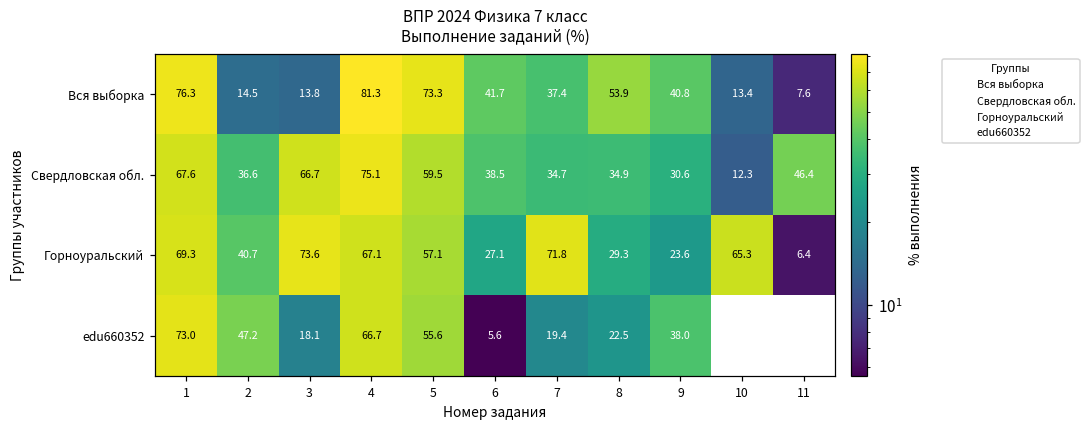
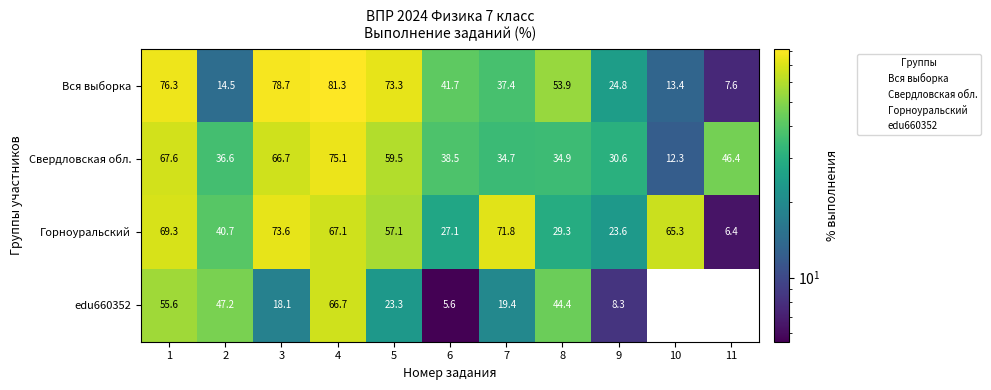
  {
    "Вся выборка": {
      "1": 76.3,
      "2": 14.5,
-     "3": 13.8,
+     "3": 78.7,
      "4": 81.3,
      "5": 73.3,
      "6": 41.7,
      "7": 37.4,
      "8": 53.9,
-     "9": 40.8,
+     "9": 24.8,
      "10": 13.4,
      "11": 7.6
    },
    "Свердловская обл.": {
      "1": 67.6,
      "2": 36.6,
      "3": 66.7,
      "4": 75.1,
      "5": 59.5,
      "6": 38.5,
      "7": 34.7,
      "8": 34.9,
      "9": 30.6,
      "10": 12.3,
      "11": 46.4
    },
    "Горноуральский": {
      "1": 69.3,
      "2": 40.7,
      "3": 73.6,
      "4": 67.1,
      "5": 57.1,
      "6": 27.1,
      "7": 71.8,
      "8": 29.3,
      "9": 23.6,
      "10": 65.3,
      "11": 6.4
    },
    "edu660352": {
-     "1": 73.0,
+     "1": 55.6,
      "2": 47.2,
      "3": 18.1,
      "4": 66.7,
-     "5": 55.6,
+     "5": 23.3,
      "6": 5.6,
      "7": 19.4,
-     "8": 22.5,
-     "9": 38.0
+     "8": 44.4,
+     "9": 8.3
    }
  }
